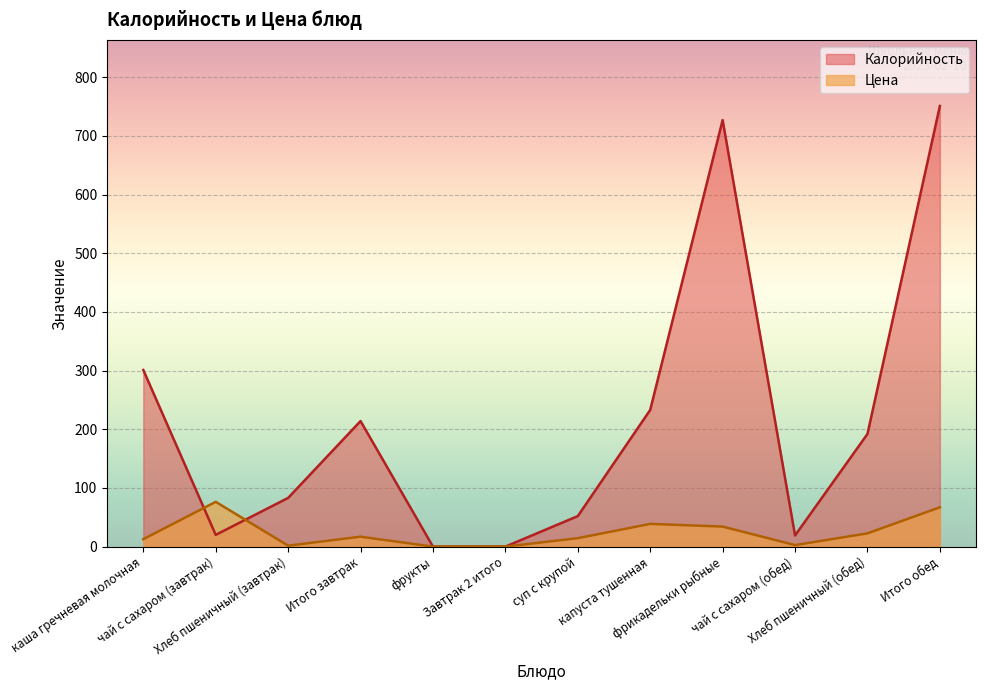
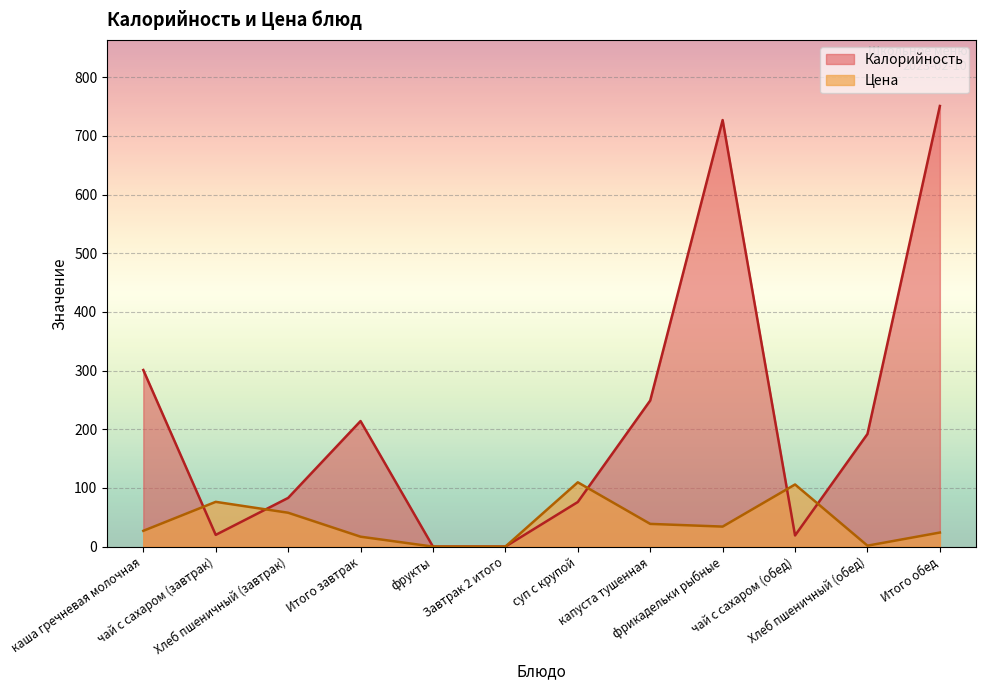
  {
    "Калорийность": {
      "каша гречневая молочная": 300,
      "чай с сахаром (завтрак)": 20,
      "Хлеб пшеничный (завтрак)": 80,
      "Итого завтрак": 210,
-     "суп с крупой": 50,
-     "капуста тушенная": 230,
+     "суп с крупой": 80,
+     "капуста тушенная": 250,
      "фрикадельки рыбные": 730,
      "чай с сахаром (обед)": 20,
      "Хлеб пшеничный (обед)": 190,
      "Итого обед": 750
    },
    "Цена": {
-     "каша гречневая молочная": 10,
+     "каша гречневая молочная": 30,
      "чай с сахаром (завтрак)": 80,
-     "Хлеб пшеничный (завтрак)": 0,
+     "Хлеб пшеничный (завтрак)": 60,
      "Итого завтрак": 20,
-     "суп с крупой": 10,
+     "суп с крупой": 110,
      "капуста тушенная": 40,
      "фрикадельки рыбные": 30,
-     "чай с сахаром (обед)": 0,
-     "Хлеб пшеничный (обед)": 20,
-     "Итого обед": 70
+     "чай с сахаром (обед)": 110,
+     "Хлеб пшеничный (обед)": 0,
+     "Итого обед": 20
    }
  }
